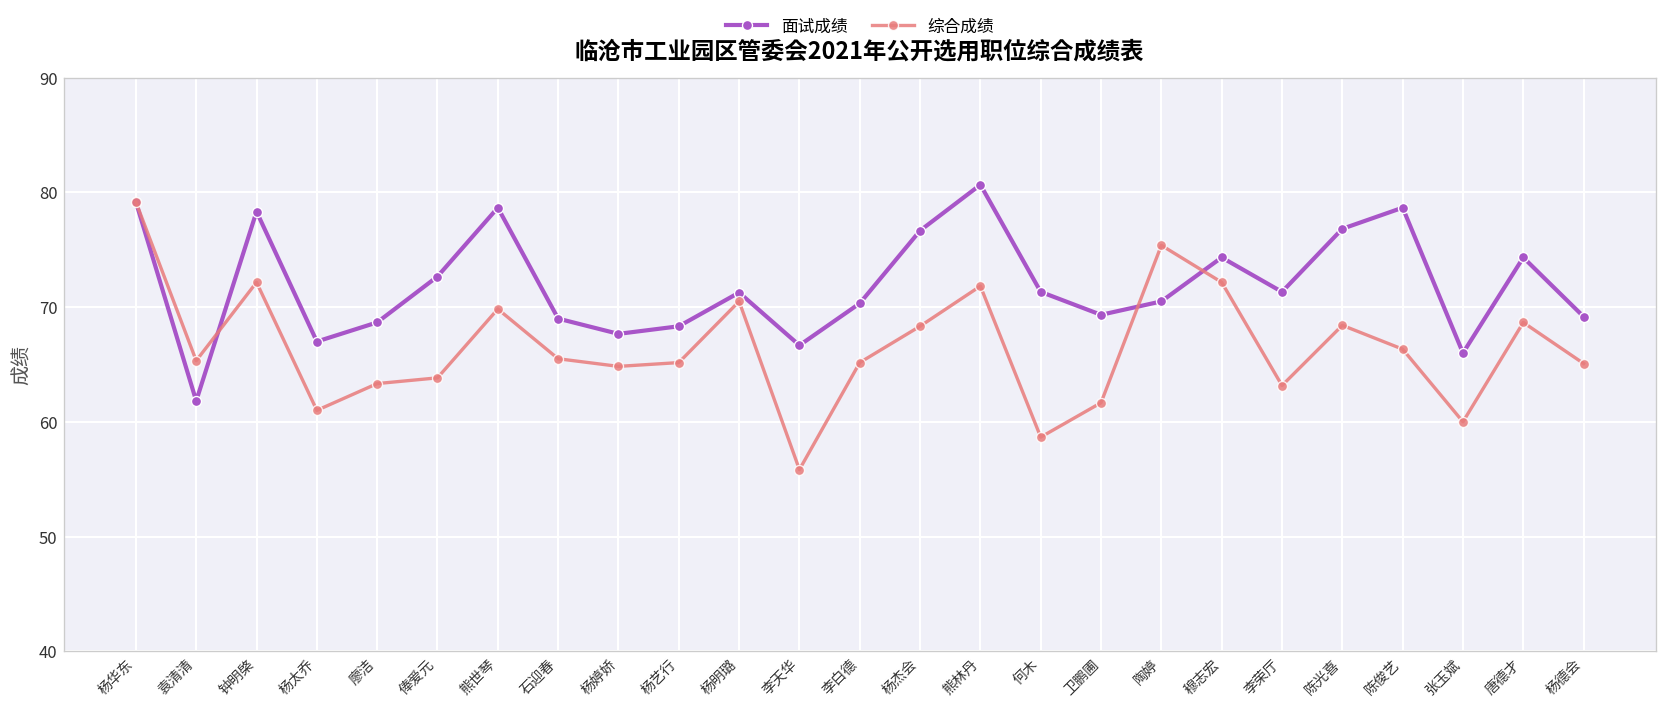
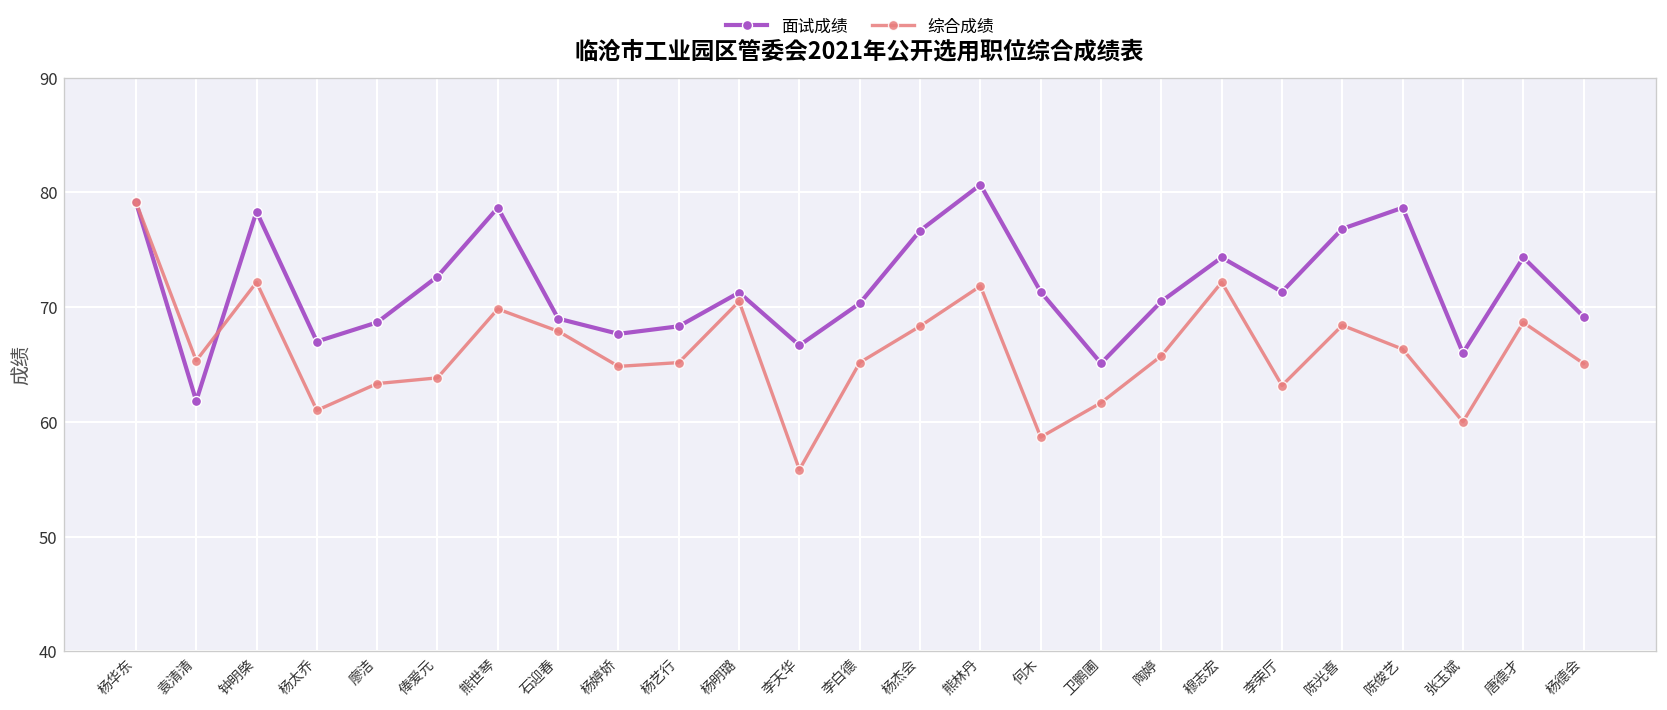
  {
    "面试成绩": {
      "袁清清": 62,
      "钟明棨": 78,
      "杨太乔": 67,
      "廖洁": 69,
      "俸爱元": 73,
      "熊世琴": 79,
      "石迎春": 69,
      "杨婷娇": 68,
      "杨艺行": 68,
      "杨明璐": 71,
      "李天华": 67,
      "李白德": 70,
      "杨杰会": 77,
      "熊林丹": 81,
      "何木": 71,
-     "卫鹏圃": 69,
+     "卫鹏圃": 65,
      "陶婷": 71,
      "穆志宏": 74,
      "李荣厅": 71,
      "陈光喜": 77,
      "陈俊艺": 79,
      "张玉斌": 66,
      "唐德才": 74,
      "杨德会": 69
    },
    "综合成绩": {
      "袁清清": 65,
      "钟明棨": 72,
      "杨太乔": 61,
      "廖洁": 63,
      "俸爱元": 64,
      "熊世琴": 70,
-     "石迎春": 66,
+     "石迎春": 68,
      "杨婷娇": 65,
      "杨艺行": 65,
      "杨明璐": 71,
      "李天华": 56,
      "李白德": 65,
      "杨杰会": 68,
      "熊林丹": 72,
      "何木": 59,
      "卫鹏圃": 62,
-     "陶婷": 75,
+     "陶婷": 66,
      "穆志宏": 72,
      "李荣厅": 63,
      "陈光喜": 68,
      "陈俊艺": 66,
      "张玉斌": 60,
      "唐德才": 69,
      "杨德会": 65
    }
  }
